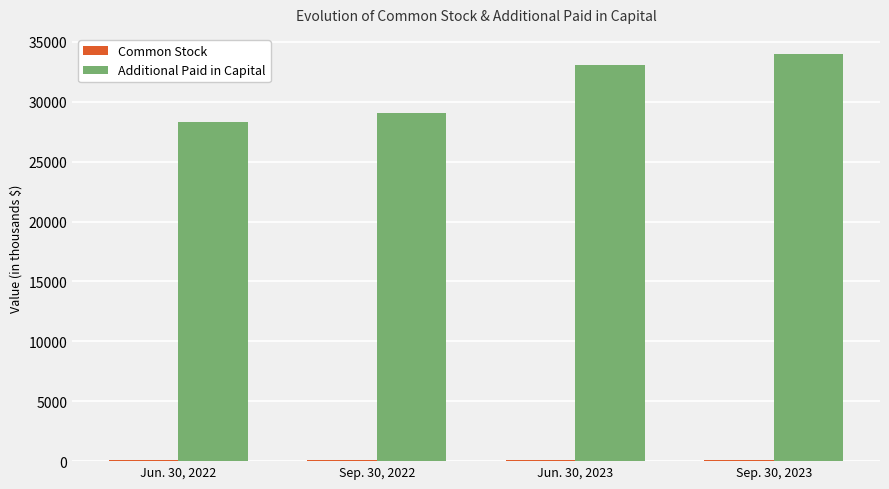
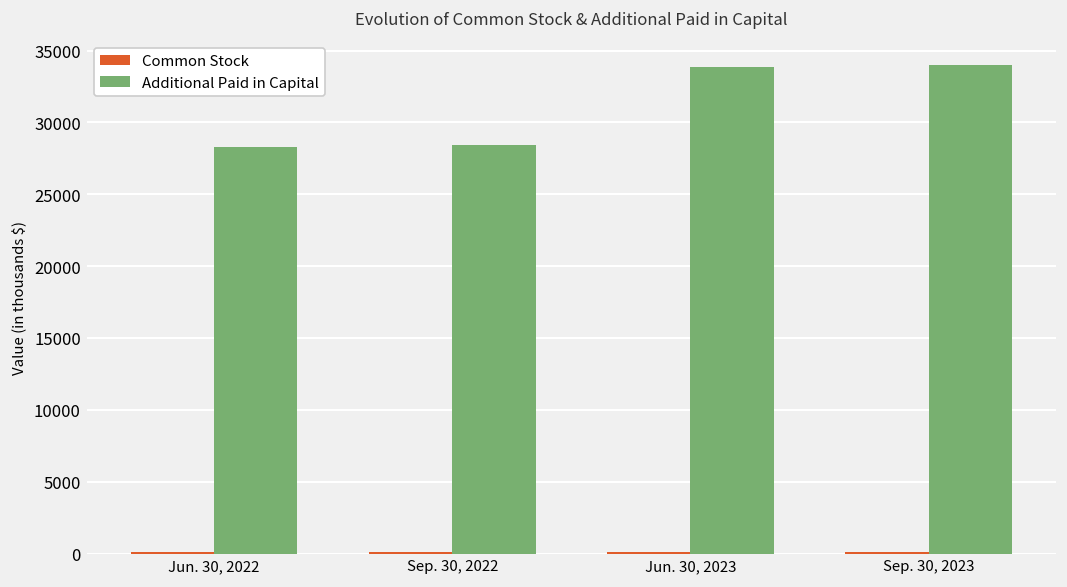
  {
    "Additional Paid in Capital": {
      "Jun. 30, 2022": 28300,
-     "Sep. 30, 2022": 29100,
-     "Jun. 30, 2023": 33100,
+     "Sep. 30, 2022": 28400,
+     "Jun. 30, 2023": 33800,
      "Sep. 30, 2023": 34000
    }
  }
